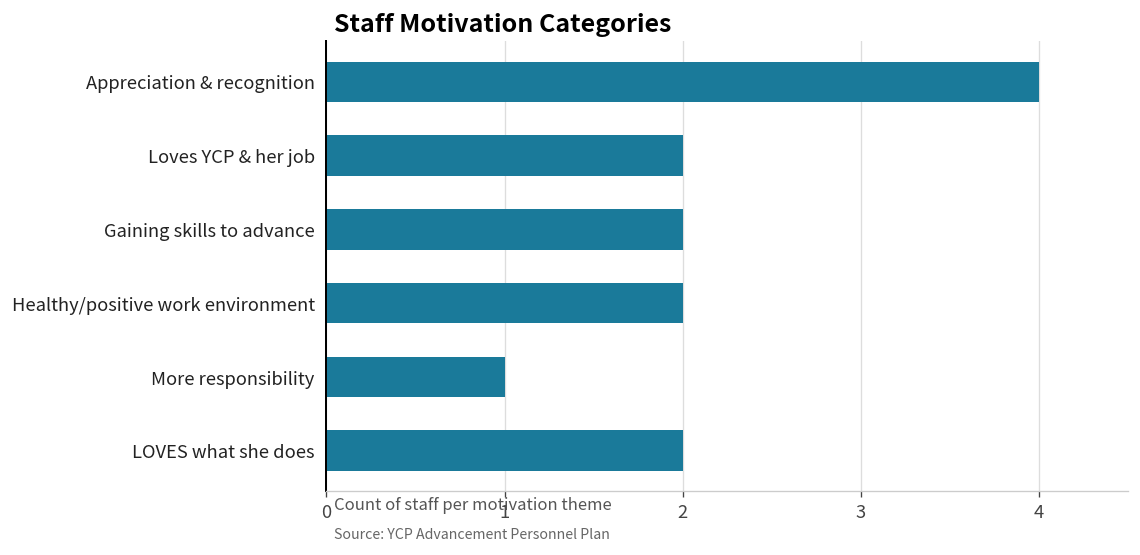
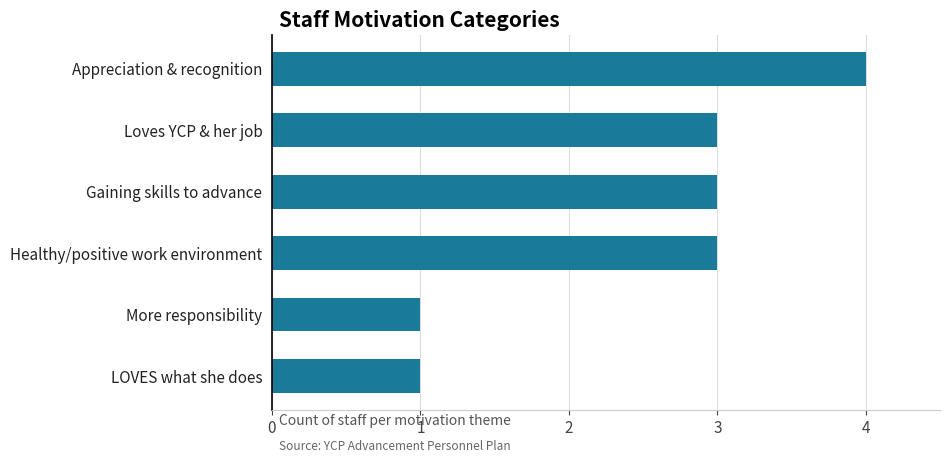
  {
    "Appreciation & recognition": 4,
-   "Loves YCP & her job": 2,
-   "Gaining skills to advance": 2,
-   "Healthy/positive work environment": 2,
+   "Loves YCP & her job": 3,
+   "Gaining skills to advance": 3,
+   "Healthy/positive work environment": 3,
    "More responsibility": 1,
-   "LOVES what she does": 2
+   "LOVES what she does": 1
  }
